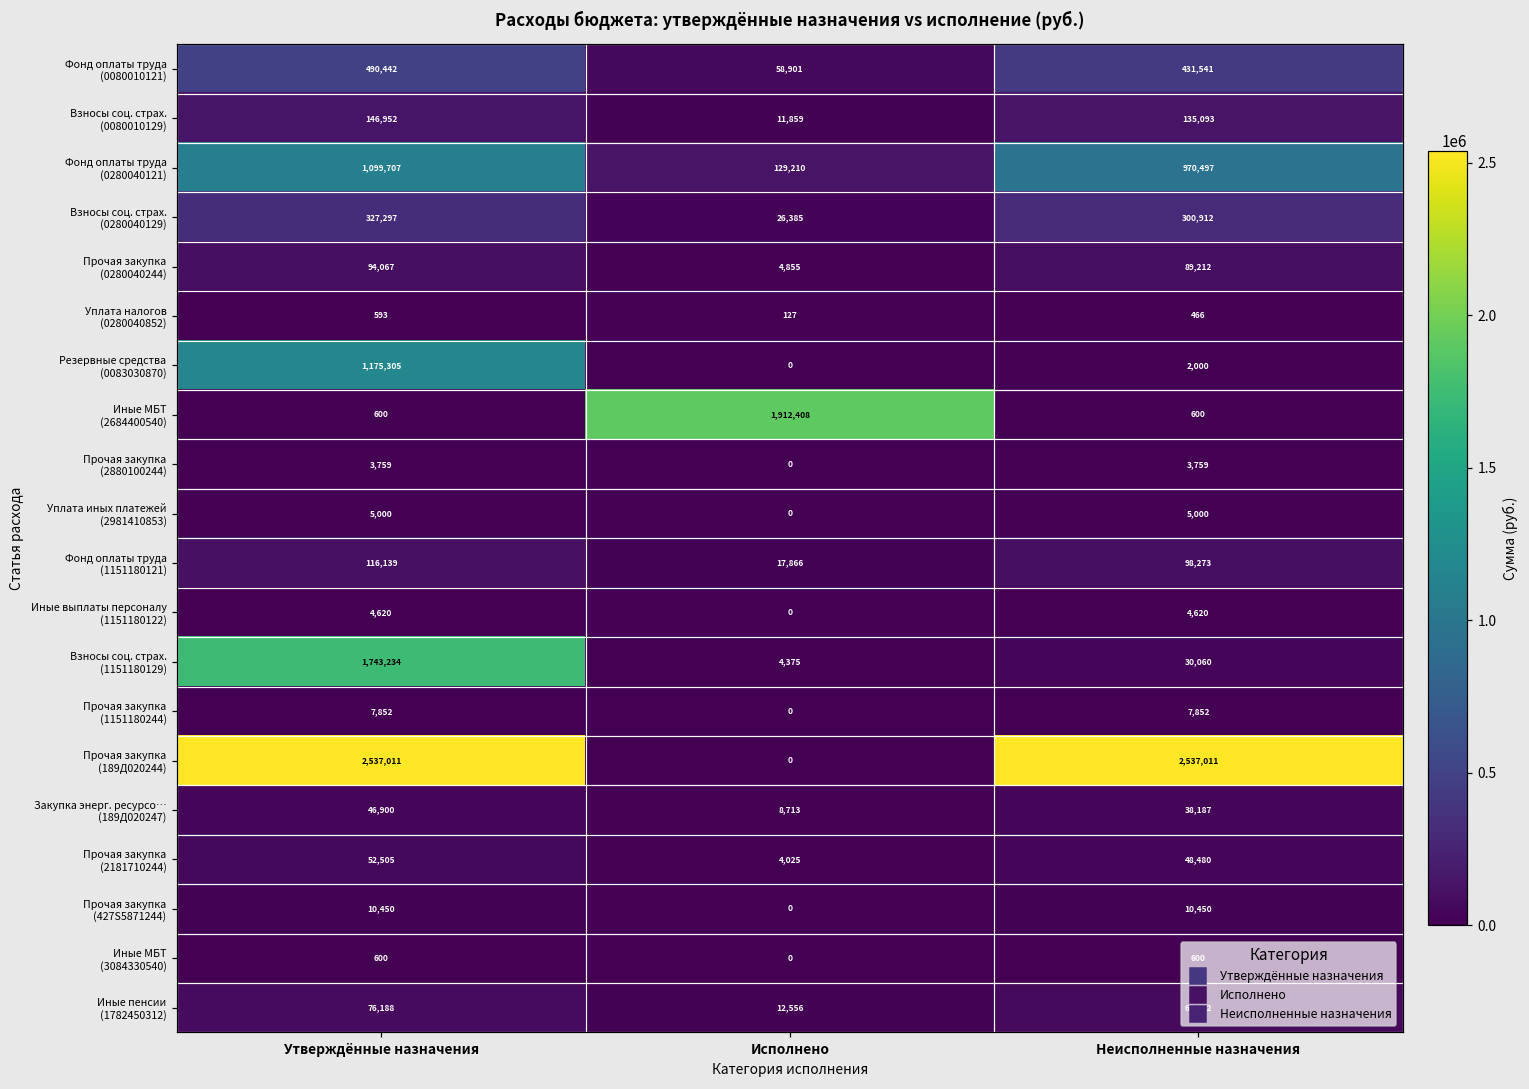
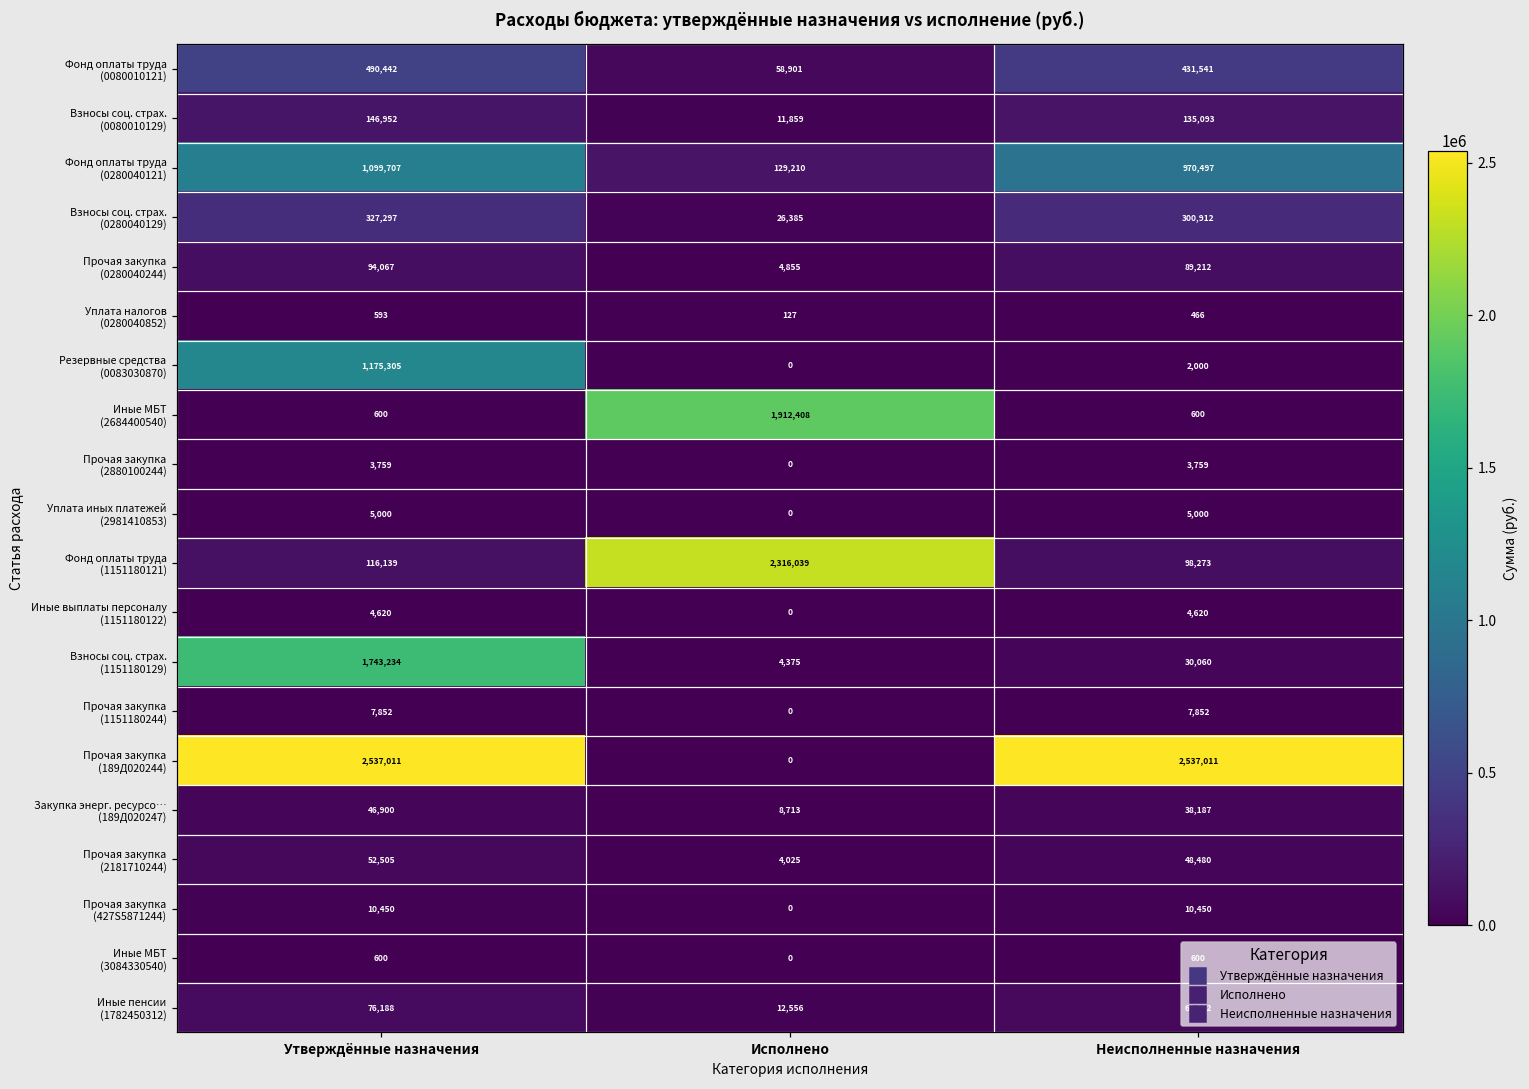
  {
    "Фонд оплаты труда (0080010121)": {
      "Утверждённые назначения": "490,442",
      "Исполнено": "58,901",
      "Неисполненные назначения": "431,541"
    },
    "Взносы соц. страх. (0080010129)": {
      "Утверждённые назначения": "146,952",
      "Исполнено": "11,859",
      "Неисполненные назначения": "135,093"
    },
    "Фонд оплаты труда (0280040121)": {
      "Утверждённые назначения": "1,099,707",
      "Исполнено": "129,210",
      "Неисполненные назначения": "970,497"
    },
    "Взносы соц. страх. (0280040129)": {
      "Утверждённые назначения": "327,297",
      "Исполнено": "26,385",
      "Неисполненные назначения": "300,912"
    },
    "Прочая закупка (0280040244)": {
      "Утверждённые назначения": "94,067",
      "Исполнено": "4,855",
      "Неисполненные назначения": "89,212"
    },
    "Уплата налогов (0280040852)": {
      "Утверждённые назначения": "593",
      "Исполнено": "127",
      "Неисполненные назначения": "466"
    },
    "Резервные средства (0083030870)": {
      "Утверждённые назначения": "1,175,305",
      "Исполнено": "0",
      "Неисполненные назначения": "2,000"
    },
    "Иные МБТ (2684400540)": {
      "Утверждённые назначения": "600",
      "Исполнено": "1,912,408",
      "Неисполненные назначения": "600"
    },
    "Прочая закупка (2880100244)": {
      "Утверждённые назначения": "3,759",
      "Исполнено": "0",
      "Неисполненные назначения": "3,759"
    },
    "Уплата иных платежей (2981410853)": {
      "Утверждённые назначения": "5,000",
      "Исполнено": "0",
      "Неисполненные назначения": "5,000"
    },
    "Фонд оплаты труда (1151180121)": {
      "Утверждённые назначения": "116,139",
-     "Исполнено": "17,866",
+     "Исполнено": "2,316,039",
      "Неисполненные назначения": "98,273"
    },
    "Иные выплаты персоналу (1151180122)": {
      "Утверждённые назначения": "4,620",
      "Исполнено": "0",
      "Неисполненные назначения": "4,620"
    },
    "Взносы соц. страх. (1151180129)": {
      "Утверждённые назначения": "1,743,234",
      "Исполнено": "4,375",
      "Неисполненные назначения": "30,060"
    },
    "Прочая закупка (1151180244)": {
      "Утверждённые назначения": "7,852",
      "Исполнено": "0",
      "Неисполненные назначения": "7,852"
    },
    "Прочая закупка (189Д020244)": {
      "Утверждённые назначения": "2,537,011",
      "Исполнено": "0",
      "Неисполненные назначения": "2,537,011"
    },
    "Закупка энерг. ресурсо… (189Д020247)": {
      "Утверждённые назначения": "46,900",
      "Исполнено": "8,713",
      "Неисполненные назначения": "38,187"
    },
    "Прочая закупка (2181710244)": {
      "Утверждённые назначения": "52,505",
      "Исполнено": "4,025",
      "Неисполненные назначения": "48,480"
    },
    "Прочая закупка (427S5871244)": {
      "Утверждённые назначения": "10,450",
      "Исполнено": "0",
      "Неисполненные назначения": "10,450"
    },
    "Иные МБТ (3084330540)": {
      "Утверждённые назначения": "600",
      "Исполнено": "0"
    },
    "Иные пенсии (1782450312)": {
      "Утверждённые назначения": "76,188",
      "Исполнено": "12,556"
    }
  }
